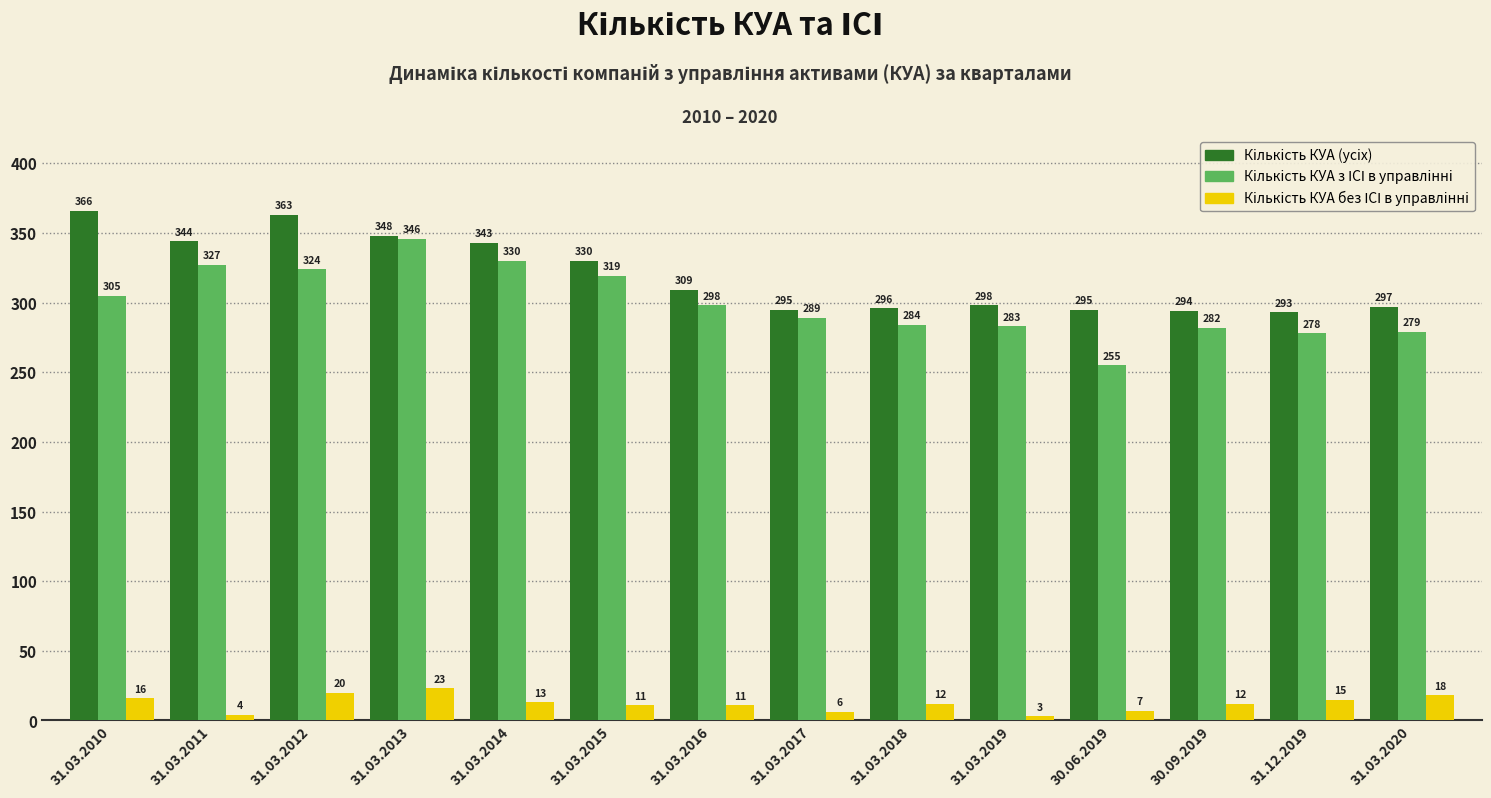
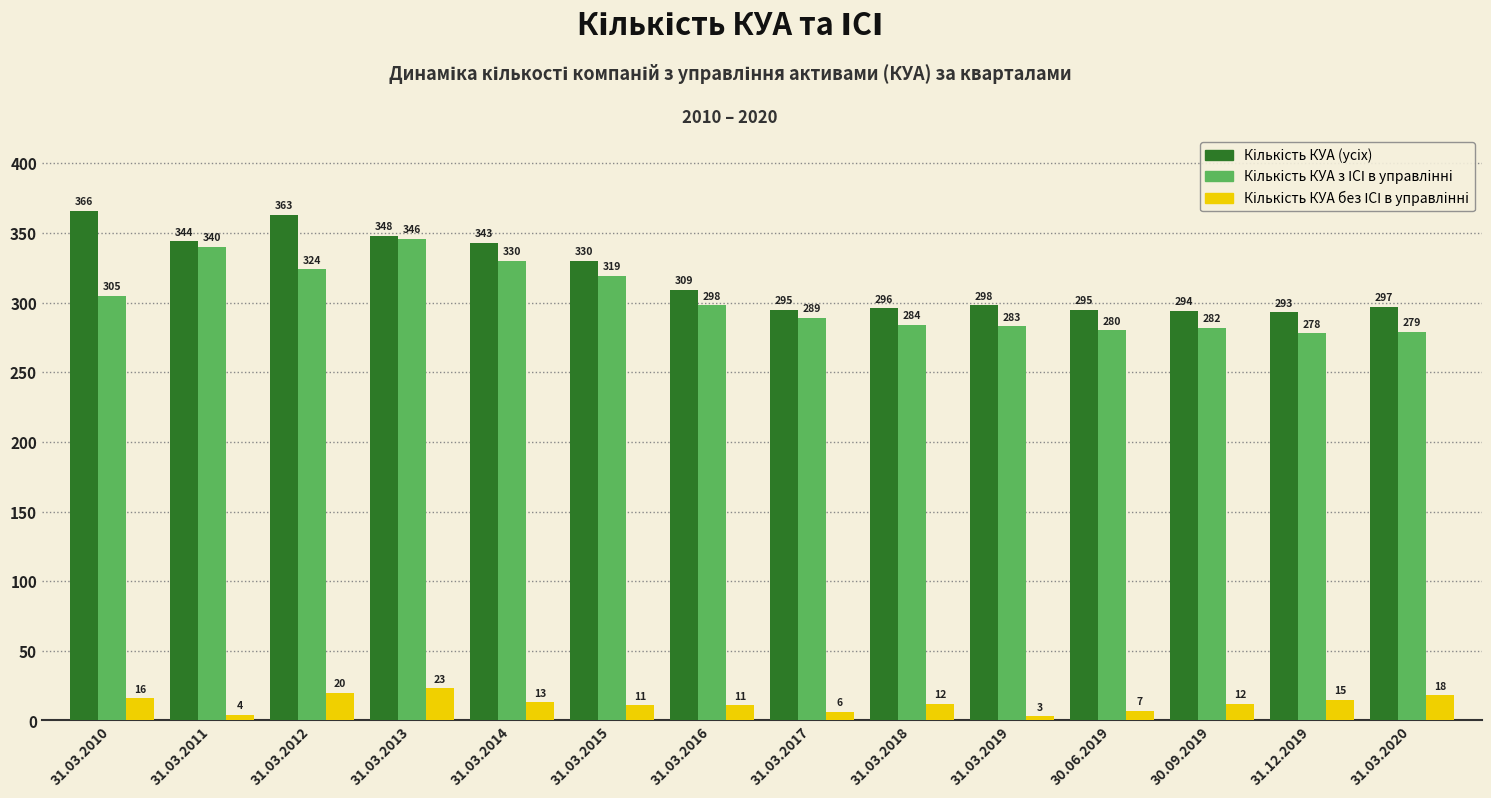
  {
    "Кількість КУА (усіх)": {
      "31.03.2010": 366,
      "31.03.2011": 344,
      "31.03.2012": 363,
      "31.03.2013": 348,
      "31.03.2014": 343,
      "31.03.2015": 330,
      "31.03.2016": 309,
      "31.03.2017": 295,
      "31.03.2018": 296,
      "31.03.2019": 298,
      "30.06.2019": 295,
      "30.09.2019": 294,
      "31.12.2019": 293,
      "31.03.2020": 297
    },
    "Кількість КУА з ІСІ в управлінні": {
      "31.03.2010": 305,
-     "31.03.2011": 327,
+     "31.03.2011": 340,
      "31.03.2012": 324,
      "31.03.2013": 346,
      "31.03.2014": 330,
      "31.03.2015": 319,
      "31.03.2016": 298,
      "31.03.2017": 289,
      "31.03.2018": 284,
      "31.03.2019": 283,
-     "30.06.2019": 255,
+     "30.06.2019": 280,
      "30.09.2019": 282,
      "31.12.2019": 278,
      "31.03.2020": 279
    },
    "Кількість КУА без ІСІ в управлінні": {
      "31.03.2010": 16,
      "31.03.2011": 4,
      "31.03.2012": 20,
      "31.03.2013": 23,
      "31.03.2014": 13,
      "31.03.2015": 11,
      "31.03.2016": 11,
      "31.03.2017": 6,
      "31.03.2018": 12,
      "31.03.2019": 3,
      "30.06.2019": 7,
      "30.09.2019": 12,
      "31.12.2019": 15,
      "31.03.2020": 18
    }
  }
